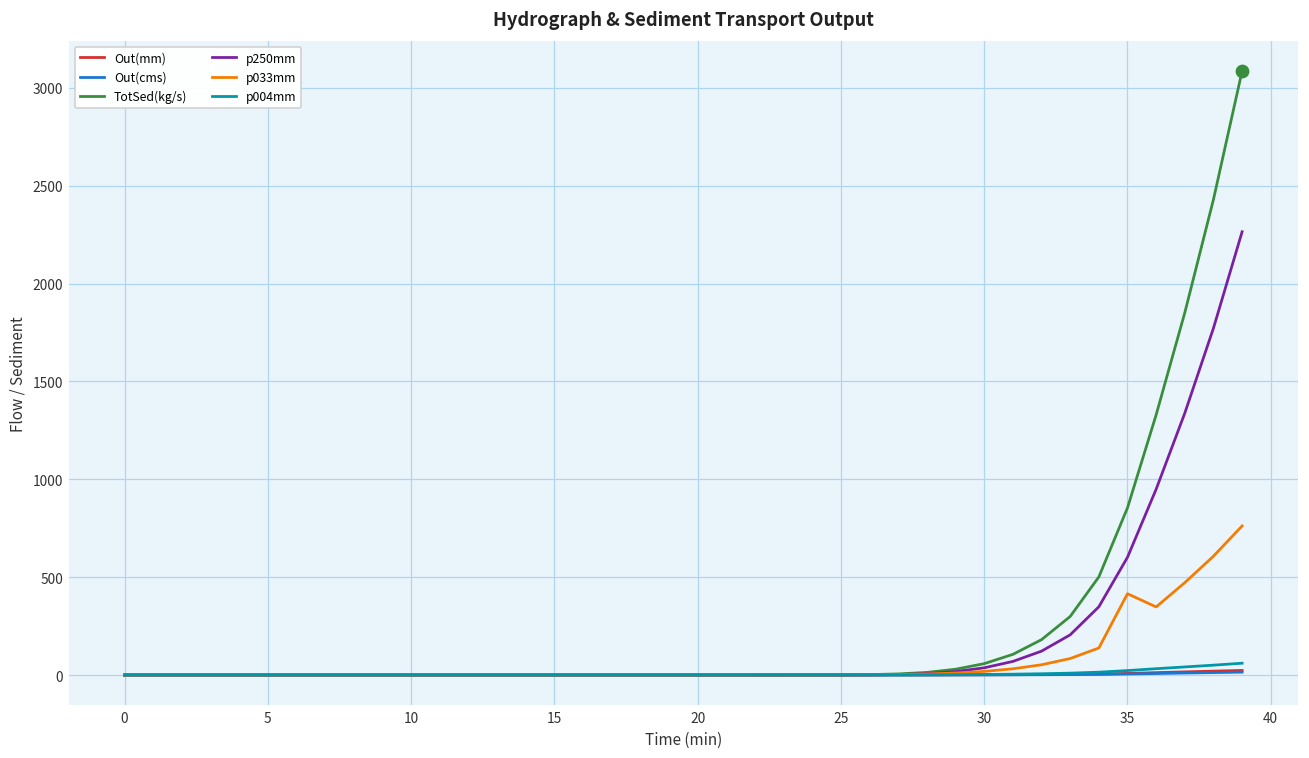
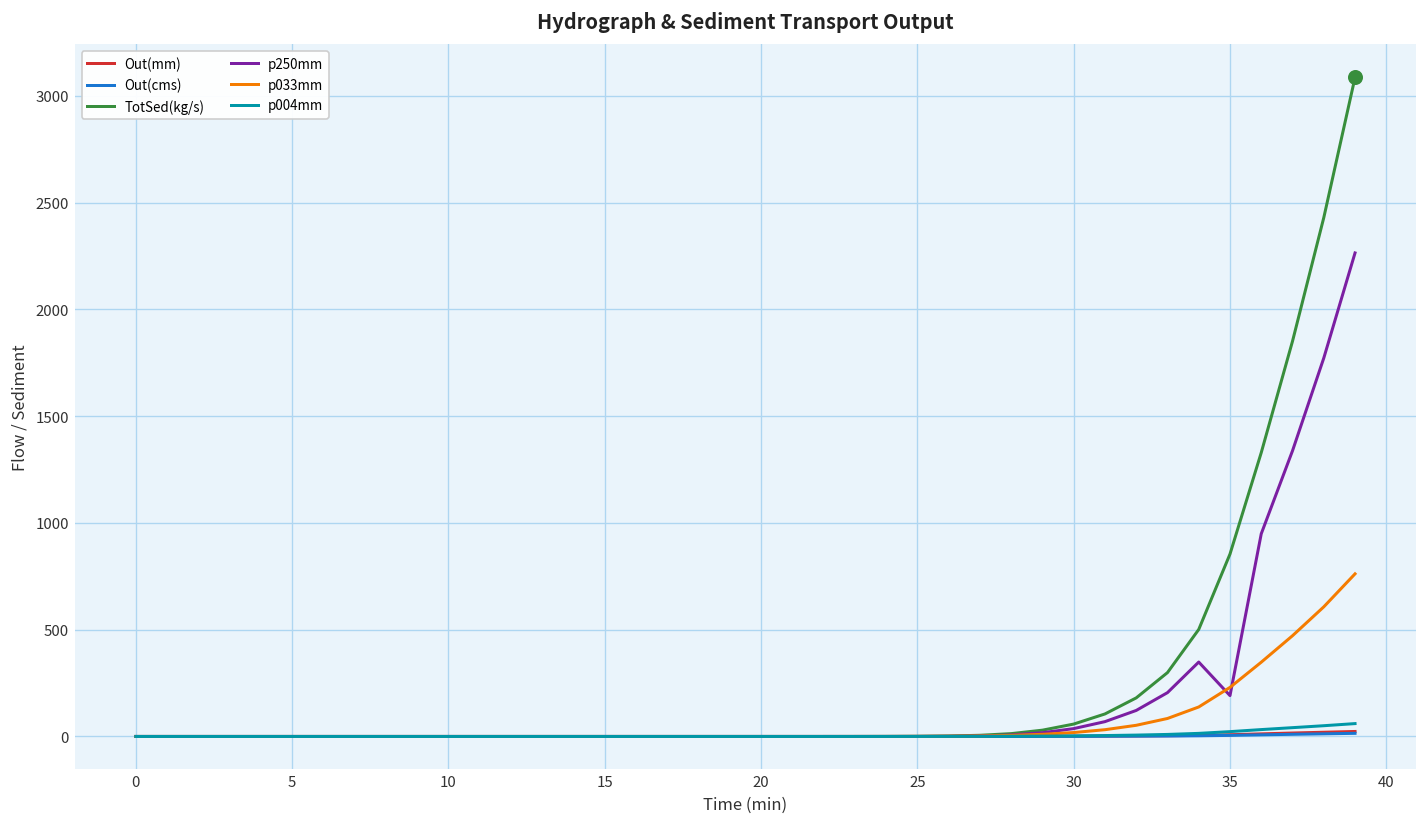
  {
    "p250mm": {
      "30": 40,
-     "35": 600
+     "35": 190
    },
    "p033mm": {
      "30": 20,
-     "35": 420
+     "35": 230
    }
  }
